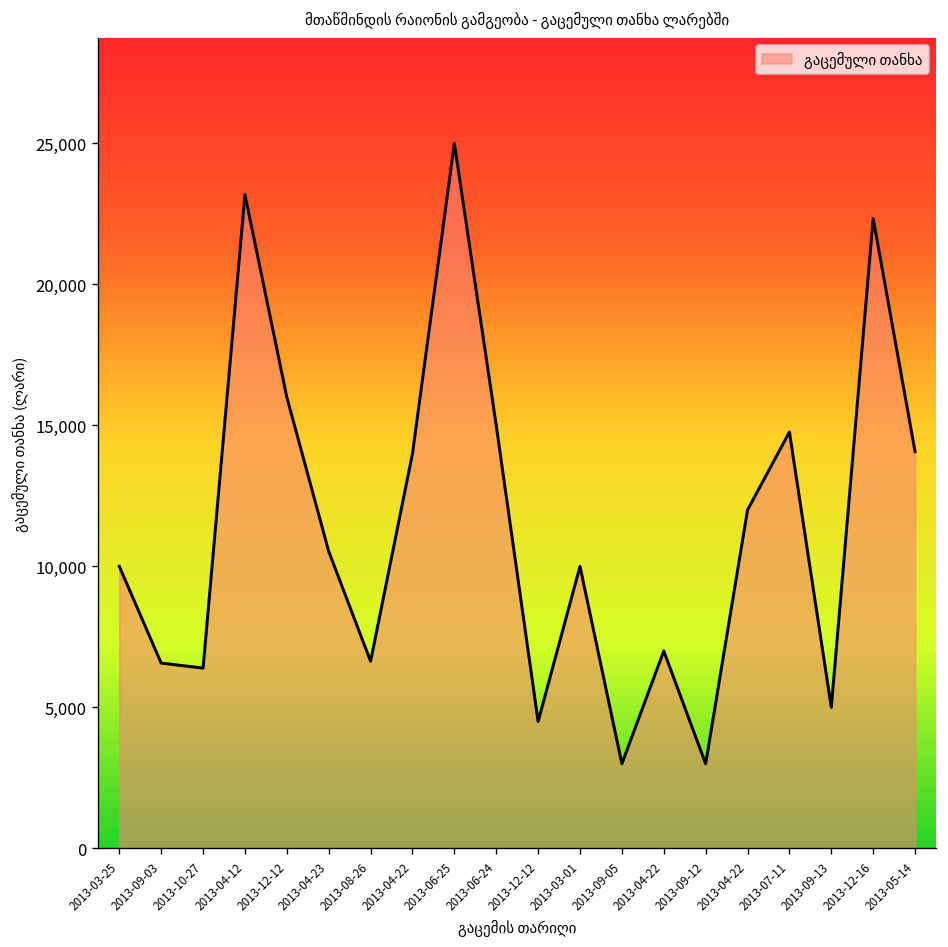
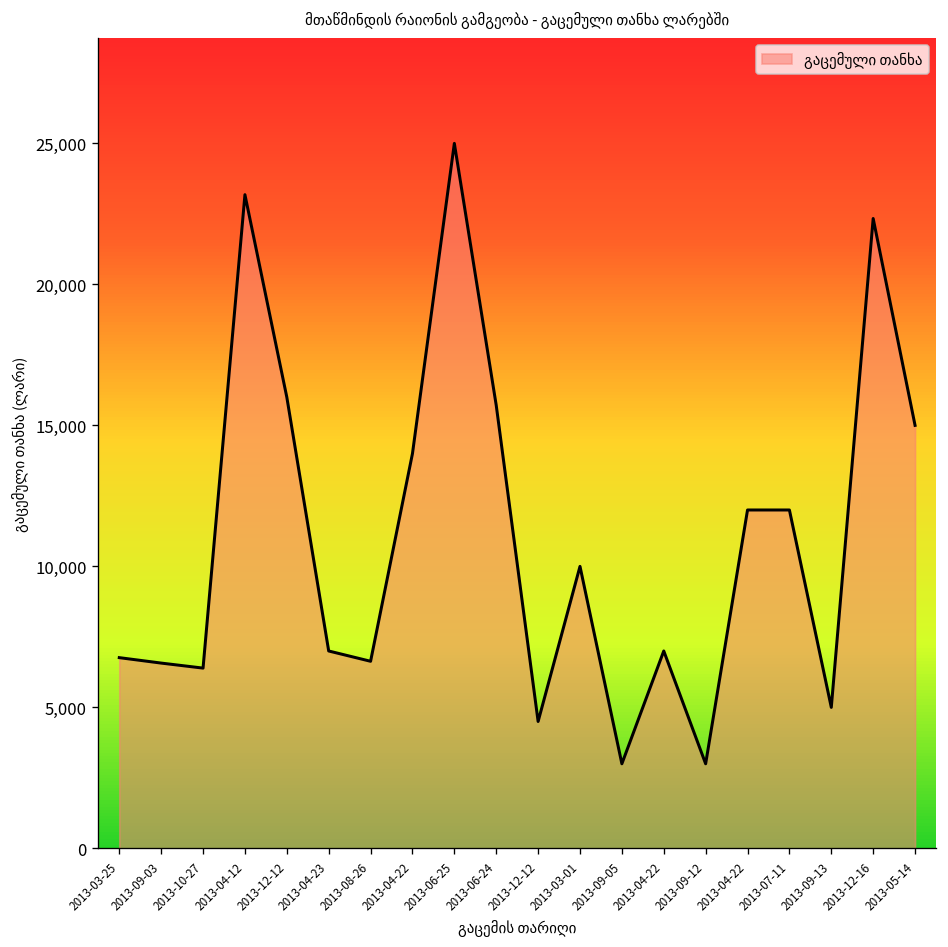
  {
-   "2013-03-25": "10,000",
+   "2013-03-25": "6,800",
    "2013-09-03": "6,600",
    "2013-10-27": "6,400",
    "2013-04-12": "23,200",
-   "2013-04-23": "10,500",
+   "2013-04-23": "7,000",
    "2013-08-26": "6,600",
    "2013-06-25": "25,000",
-   "2013-06-24": "15,000",
+   "2013-06-24": "15,700",
    "2013-03-01": "10,000",
    "2013-09-05": "3,000",
    "2013-09-12": "3,000",
-   "2013-07-11": "14,800",
+   "2013-07-11": "12,000",
    "2013-09-13": "5,000",
    "2013-12-16": "22,300",
-   "2013-05-14": "14,100"
+   "2013-05-14": "15,000"
  }
